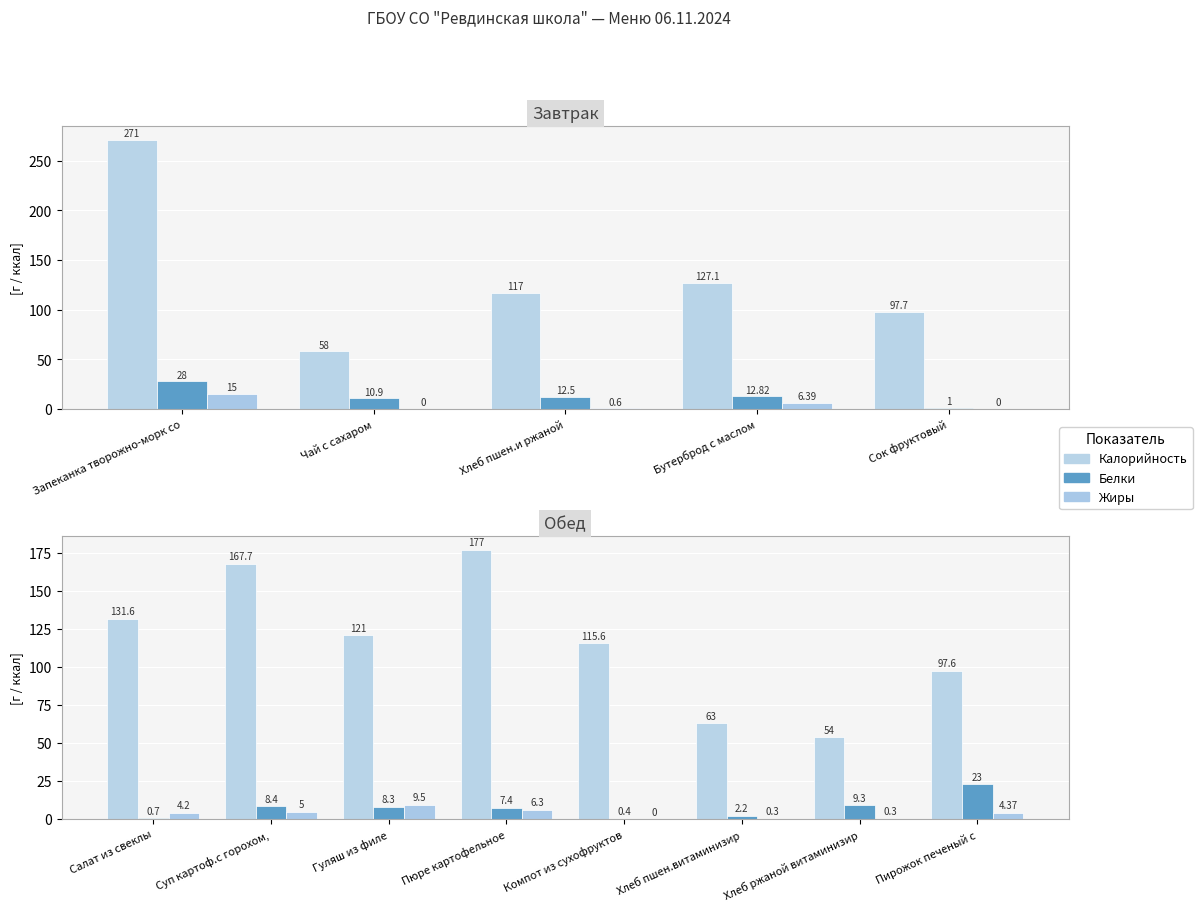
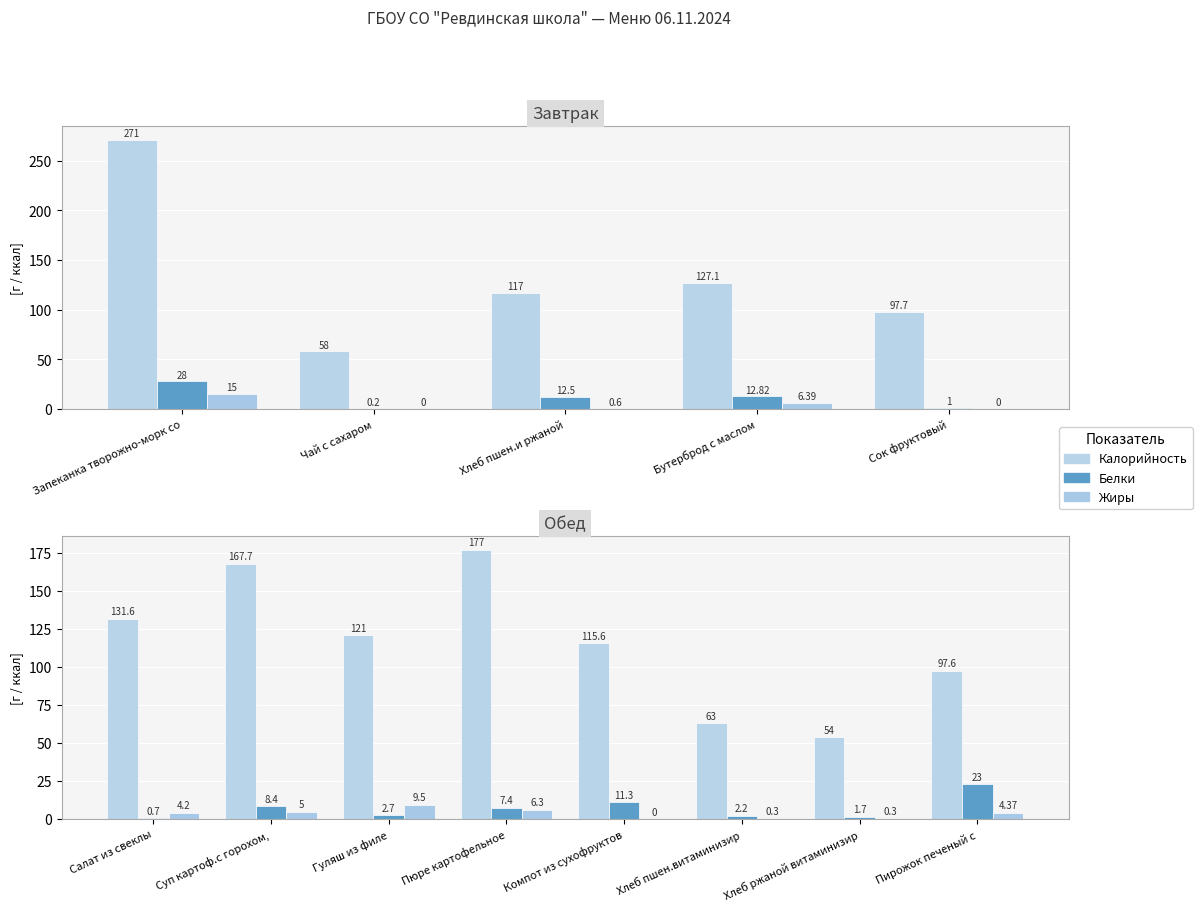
  {
    "Завтрак": {
      "Белки": {
        "Запеканка творожно-морк со": 28,
-       "Чай с сахаром": 10.9,
+       "Чай с сахаром": 0.2,
        "Хлеб пшен.и ржаной": 12.5,
        "Бутерброд с маслом": 12.82,
        "Сок фруктовый": 1
      }
    },
    "Обед": {
      "Белки": {
        "Салат из свеклы": 0.7,
        "Суп картоф.с горохом,": 8.4,
-       "Гуляш из филе": 8.3,
+       "Гуляш из филе": 2.7,
        "Пюре картофельное": 7.4,
-       "Компот из сухофруктов": 0.4,
+       "Компот из сухофруктов": 11.3,
        "Хлеб пшен.витаминизир": 2.2,
-       "Хлеб ржаной витаминизир": 9.3,
+       "Хлеб ржаной витаминизир": 1.7,
        "Пирожок печеный с": 23
      }
    }
  }
